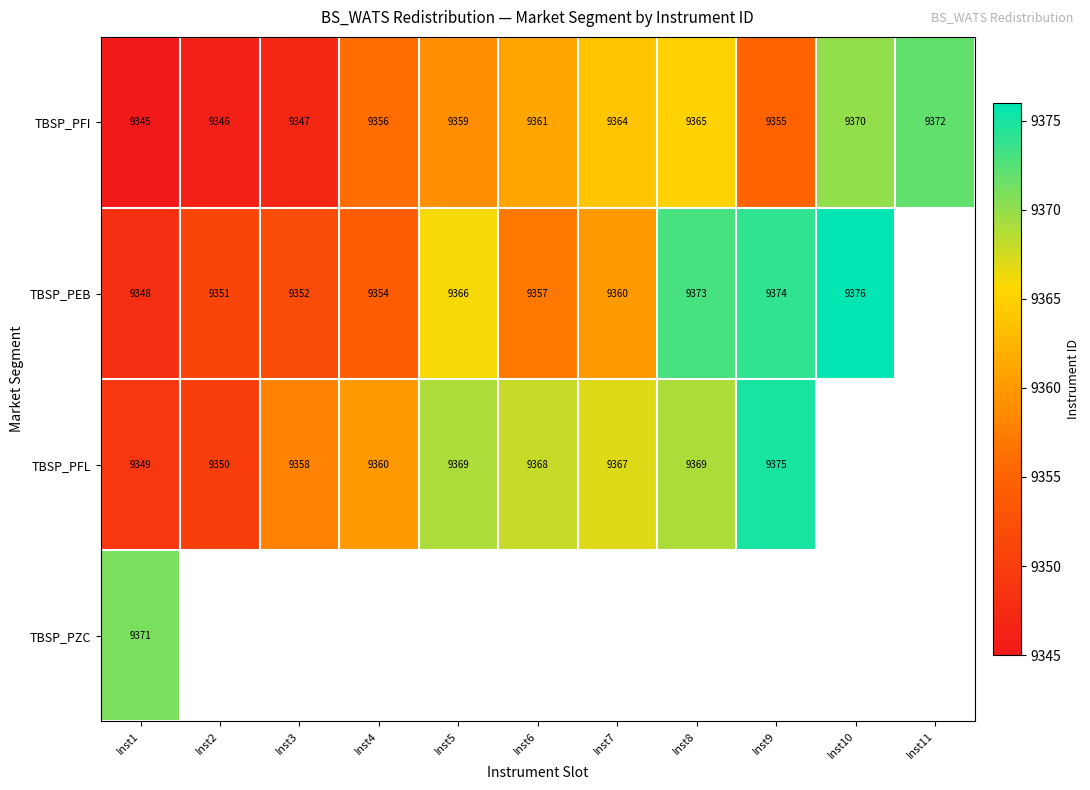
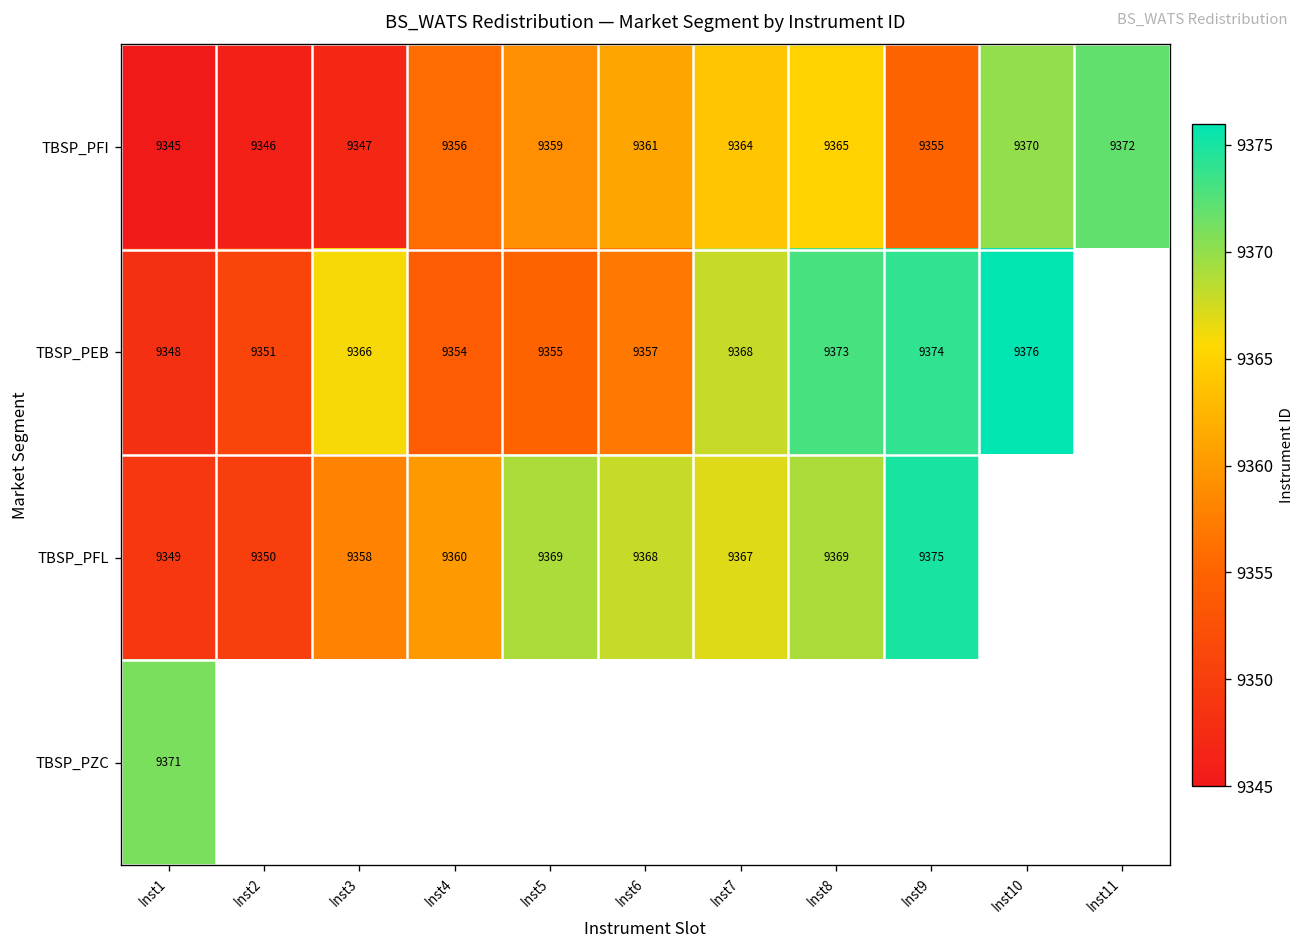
  {
    "TBSP_PFI": {
      "Inst1": 9345,
      "Inst2": 9346,
      "Inst3": 9347,
      "Inst4": 9356,
      "Inst5": 9359,
      "Inst6": 9361,
      "Inst7": 9364,
      "Inst8": 9365,
      "Inst9": 9355,
      "Inst10": 9370,
      "Inst11": 9372
    },
    "TBSP_PEB": {
      "Inst1": 9348,
      "Inst2": 9351,
-     "Inst3": 9352,
+     "Inst3": 9366,
      "Inst4": 9354,
-     "Inst5": 9366,
+     "Inst5": 9355,
      "Inst6": 9357,
-     "Inst7": 9360,
+     "Inst7": 9368,
      "Inst8": 9373,
      "Inst9": 9374,
      "Inst10": 9376
    },
    "TBSP_PFL": {
      "Inst1": 9349,
      "Inst2": 9350,
      "Inst3": 9358,
      "Inst4": 9360,
      "Inst5": 9369,
      "Inst6": 9368,
      "Inst7": 9367,
      "Inst8": 9369,
      "Inst9": 9375
    },
    "TBSP_PZC": {
      "Inst1": 9371
    }
  }
